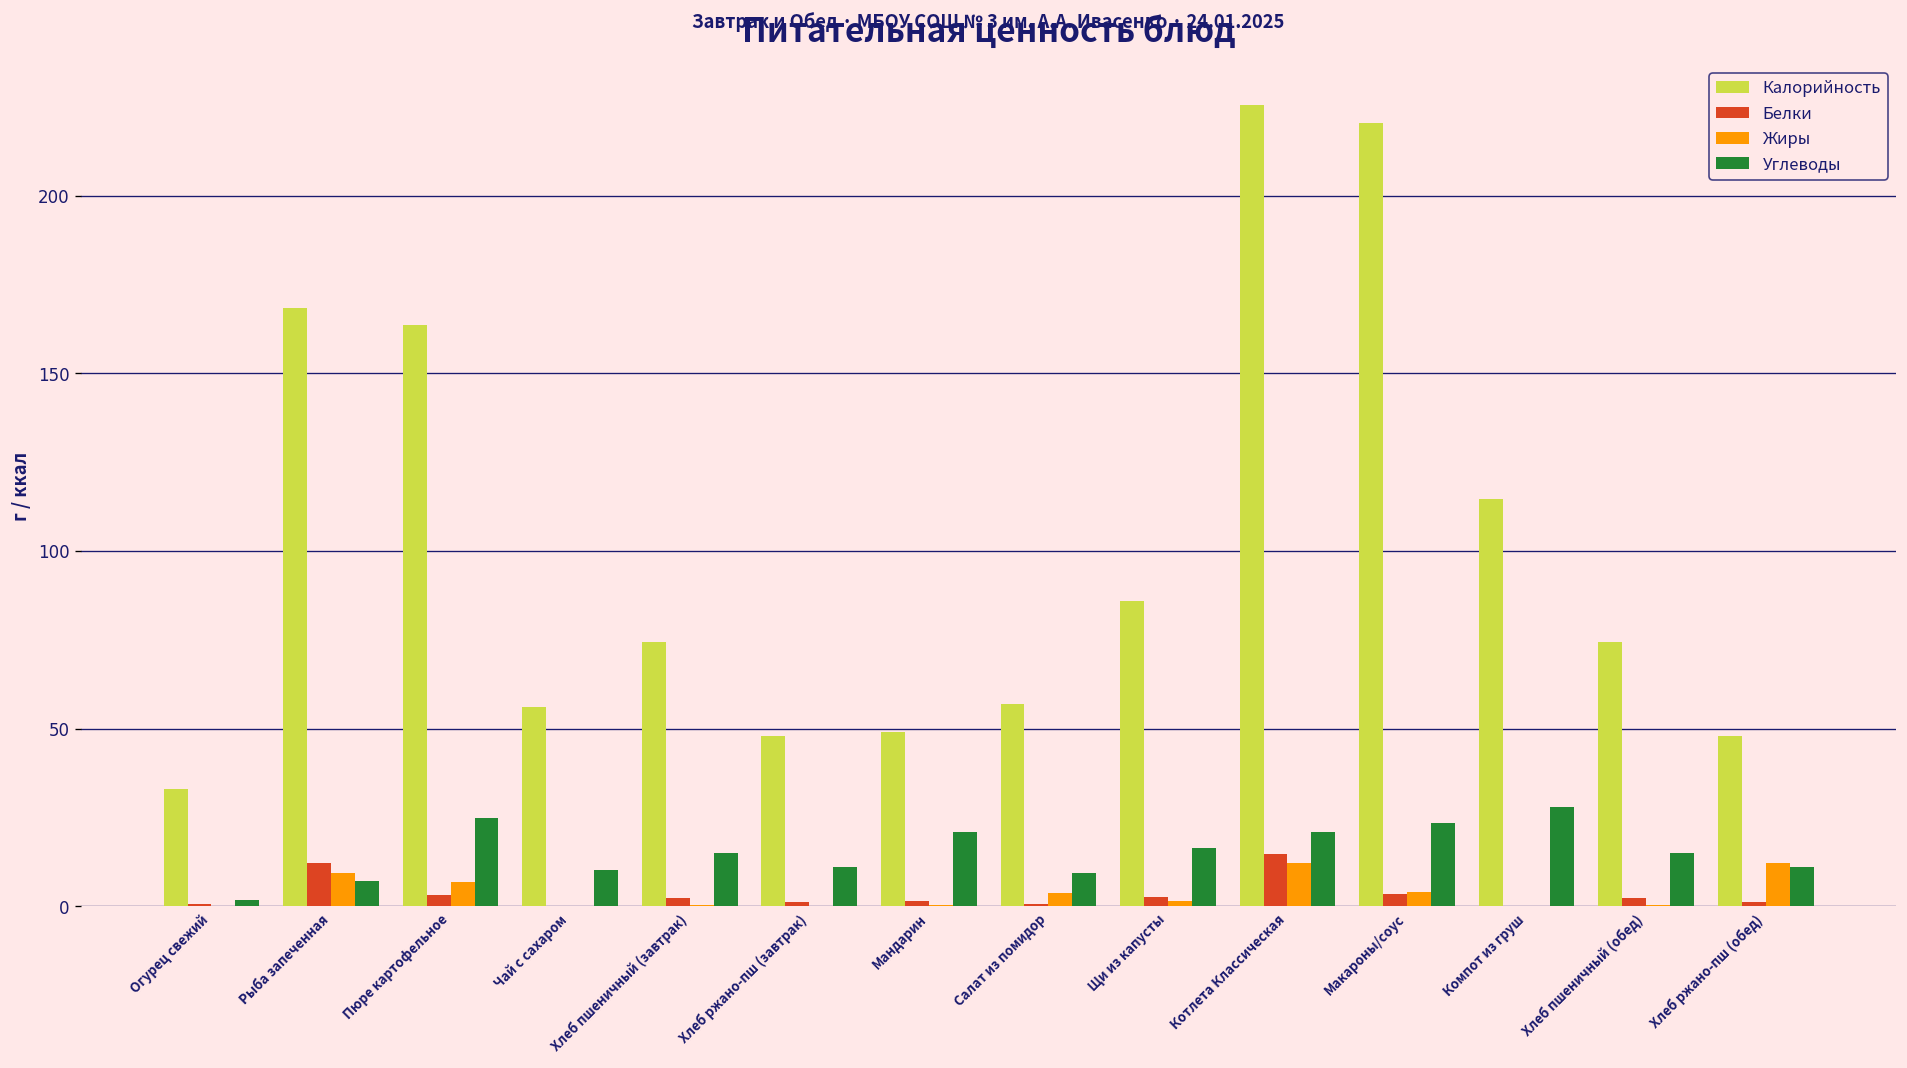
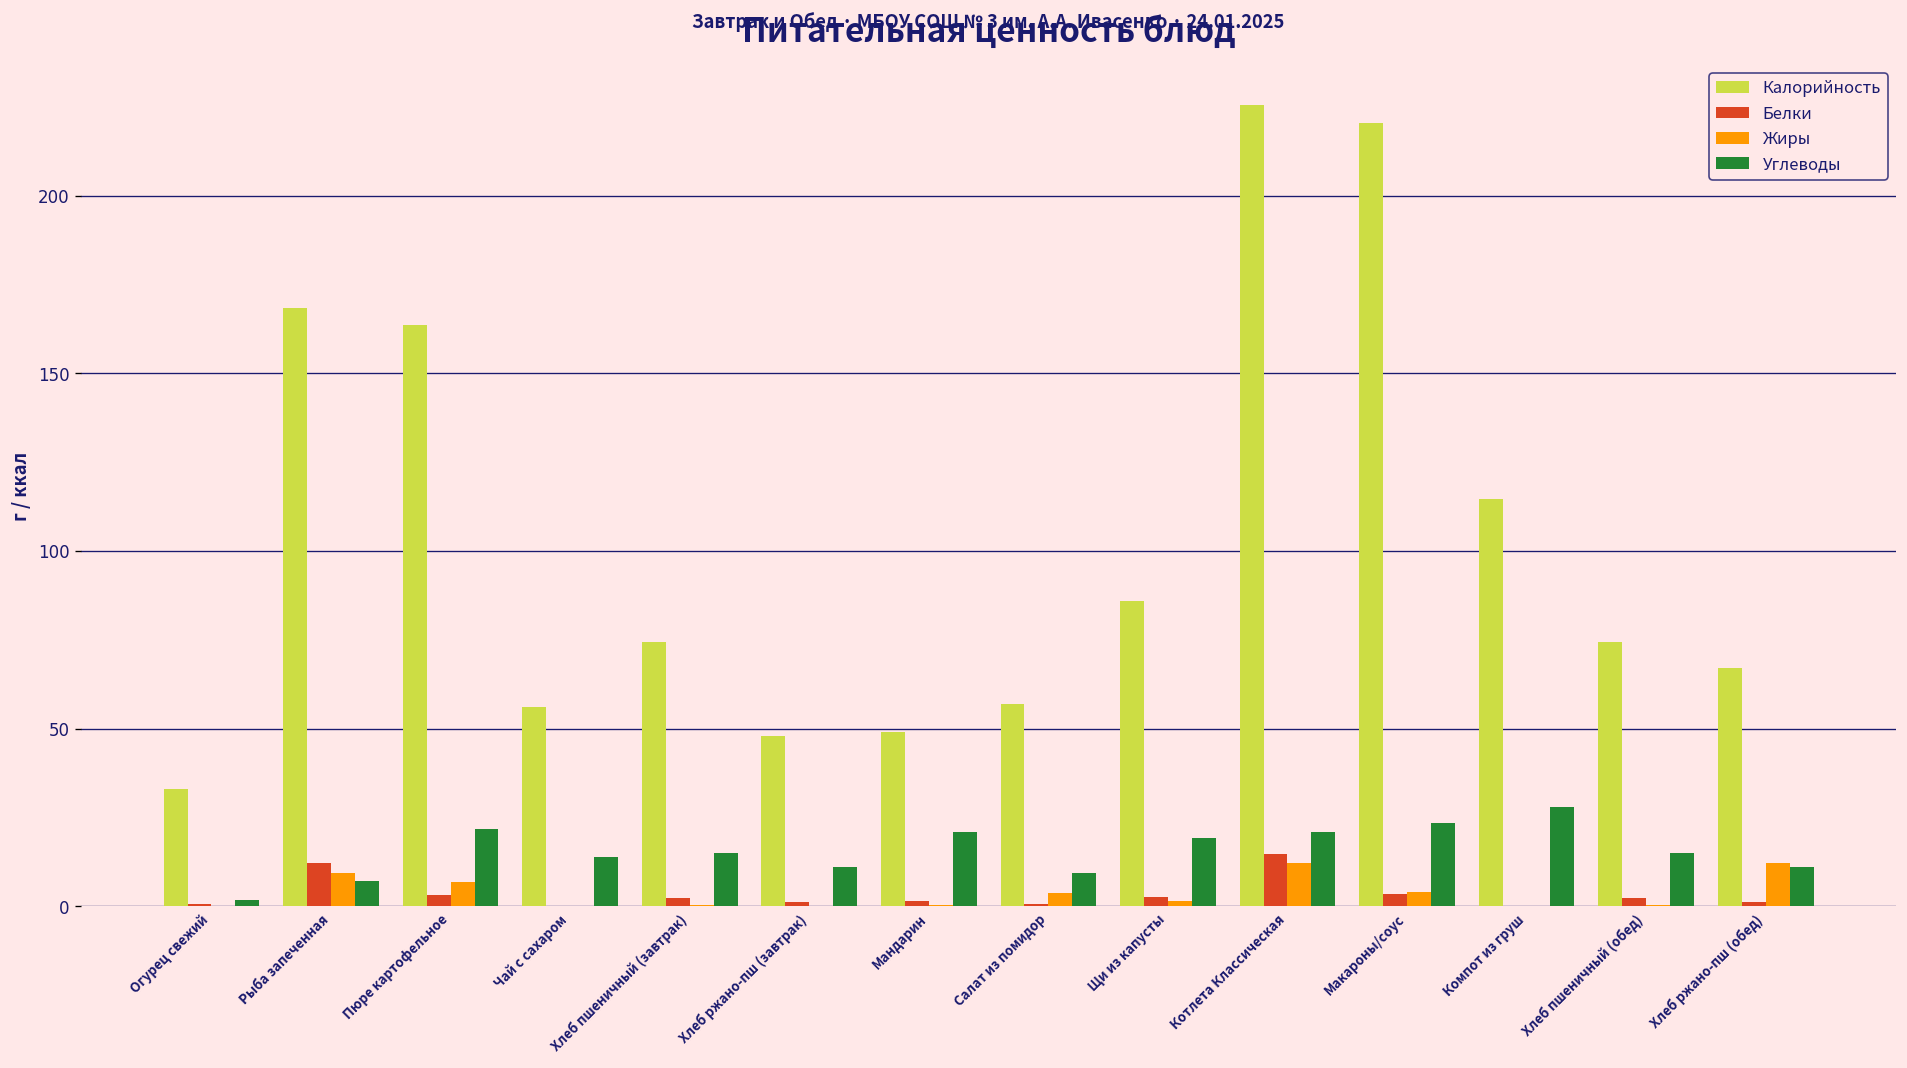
  {
    "Калорийность": {
      "Огурец свежий": 33,
      "Рыба запеченная": 168,
      "Пюре картофельное": 164,
      "Чай с сахаром": 56,
      "Хлеб пшеничный (завтрак)": 74,
      "Хлеб ржано-пш (завтрак)": 48,
      "Мандарин": 49,
      "Салат из помидор": 57,
      "Щи из капусты": 86,
      "Котлета Классическая": 225,
      "Макароны/соус": 221,
      "Компот из груш": 115,
      "Хлеб пшеничный (обед)": 74,
-     "Хлеб ржано-пш (обед)": 48
+     "Хлеб ржано-пш (обед)": 67
    },
    "Белки": {
      "Рыба запеченная": 12,
      "Пюре картофельное": 3,
      "Хлеб пшеничный (завтрак)": 2,
      "Хлеб ржано-пш (завтрак)": 1,
      "Мандарин": 2,
      "Щи из капусты": 3,
      "Котлета Классическая": 15,
      "Макароны/соус": 4,
      "Хлеб пшеничный (обед)": 2,
      "Хлеб ржано-пш (обед)": 1
    },
    "Жиры": {
      "Рыба запеченная": 9,
      "Пюре картофельное": 7,
      "Чай с сахаром": 0,
      "Салат из помидор": 4,
      "Щи из капусты": 1,
      "Котлета Классическая": 12,
      "Макароны/соус": 4,
      "Компот из груш": 0,
      "Хлеб ржано-пш (обед)": 12
    },
    "Углеводы": {
      "Огурец свежий": 2,
      "Рыба запеченная": 7,
-     "Пюре картофельное": 25,
-     "Чай с сахаром": 10,
+     "Пюре картофельное": 22,
+     "Чай с сахаром": 14,
      "Хлеб пшеничный (завтрак)": 15,
      "Хлеб ржано-пш (завтрак)": 11,
      "Мандарин": 21,
      "Салат из помидор": 9,
-     "Щи из капусты": 16,
+     "Щи из капусты": 19,
      "Котлета Классическая": 21,
      "Макароны/соус": 24,
      "Компот из груш": 28,
      "Хлеб пшеничный (обед)": 15,
      "Хлеб ржано-пш (обед)": 11
    }
  }
